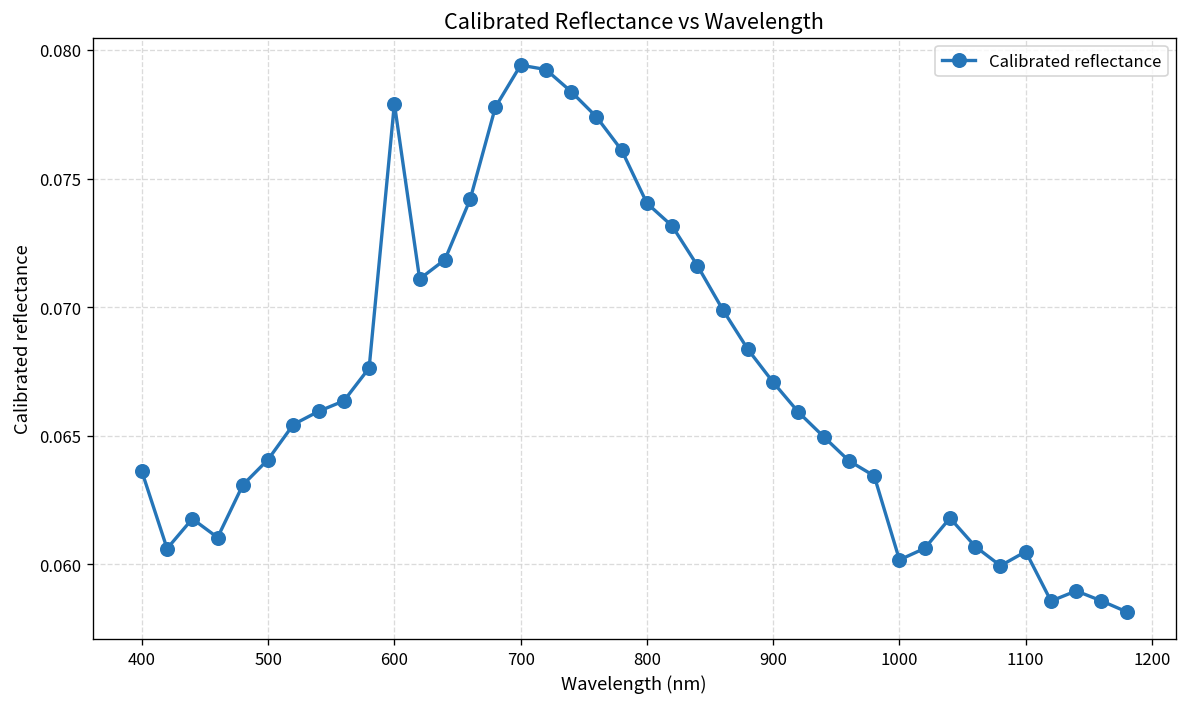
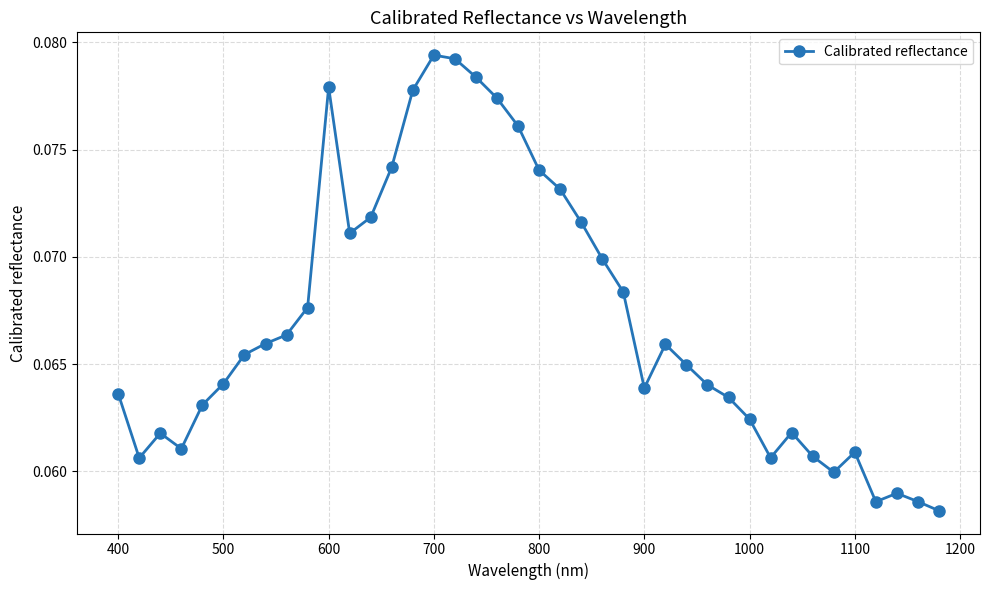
  {
    "400": 0.0636,
    "500": 0.0641,
    "600": 0.0779,
    "700": 0.0794,
    "800": 0.0740,
-   "900": 0.0671,
-   "1000": 0.0602,
-   "1100": 0.0605
+   "900": 0.0639,
+   "1000": 0.0624,
+   "1100": 0.0609
  }
